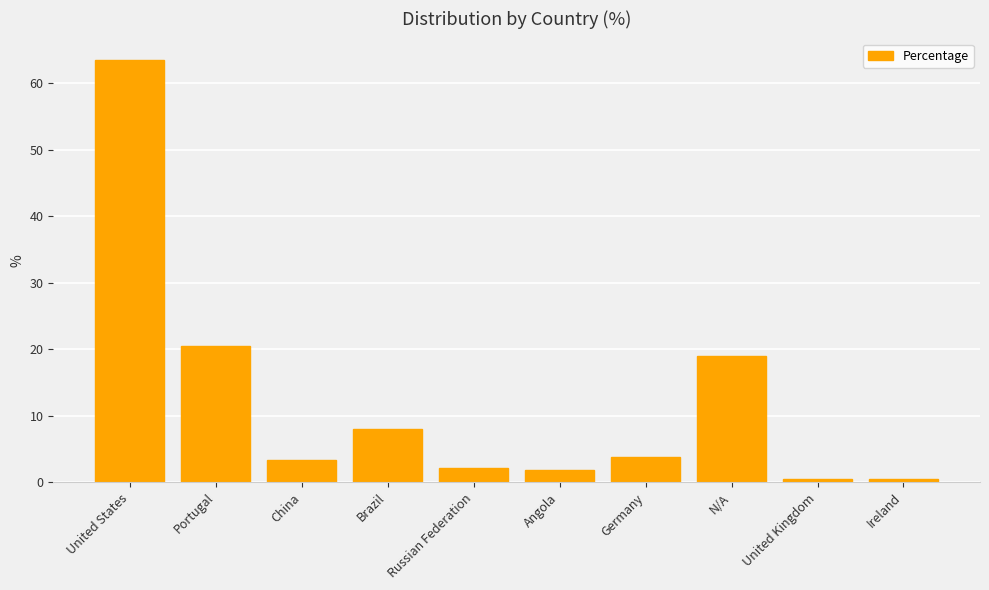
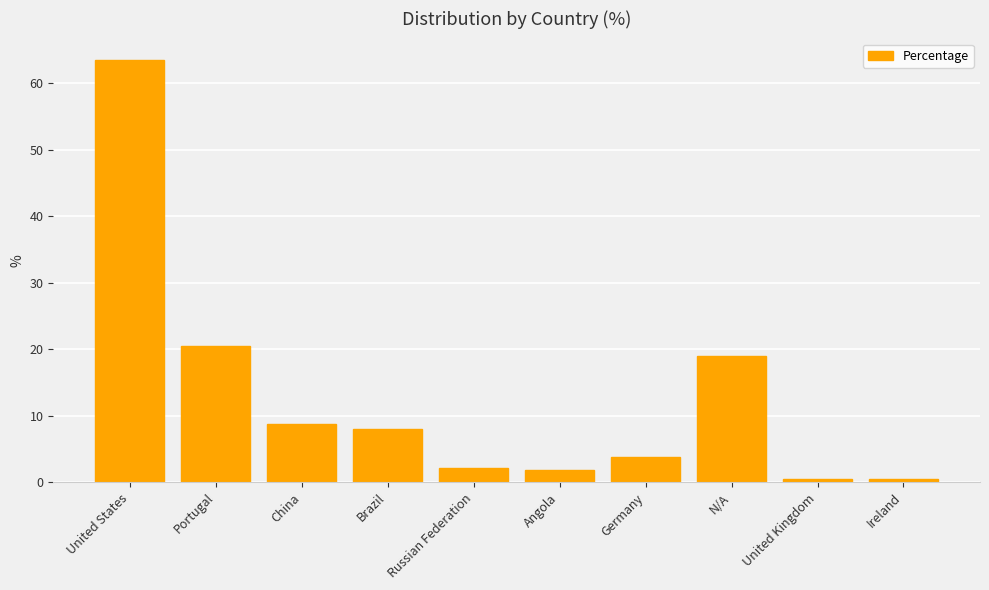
  {
    "United States": 64,
    "Portugal": 20,
-   "China": 3,
+   "China": 9,
    "Brazil": 8,
    "Russian Federation": 2,
    "Angola": 2,
    "Germany": 4,
    "N/A": 19,
    "United Kingdom": 1,
    "Ireland": 1
  }
